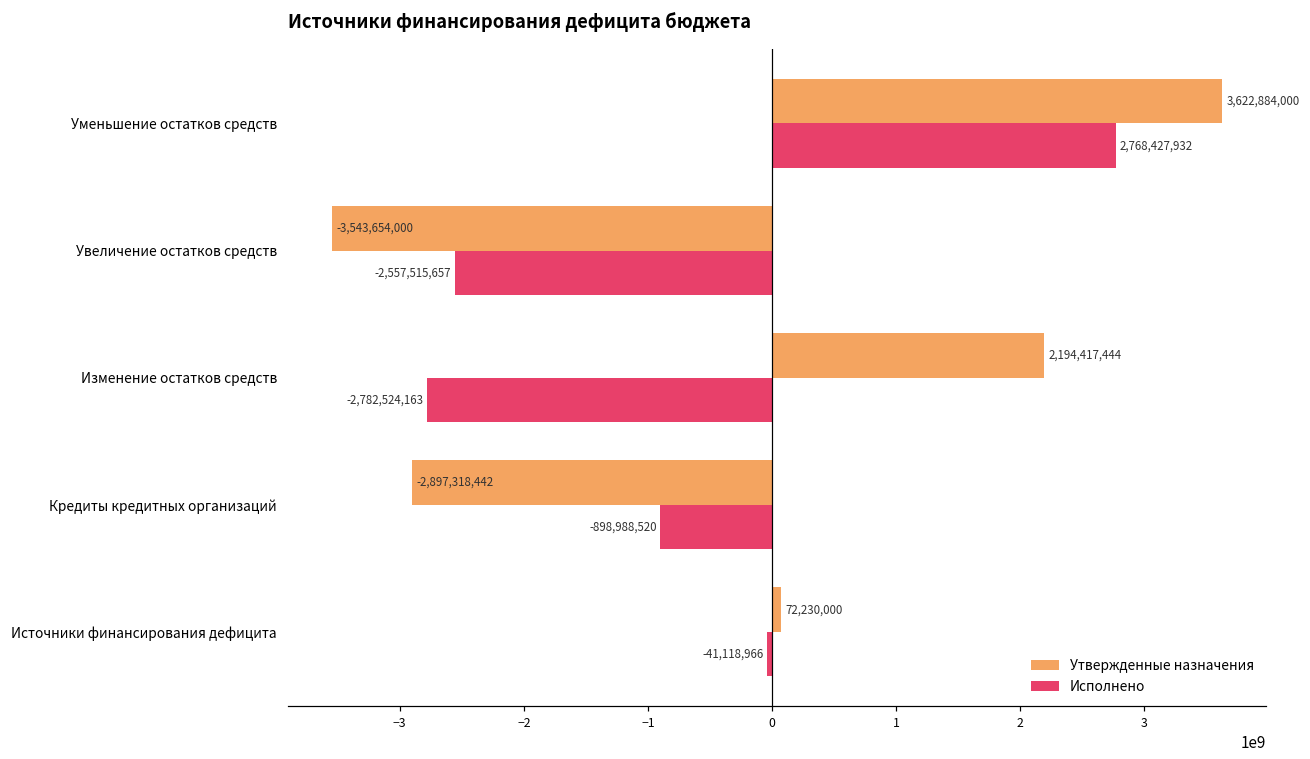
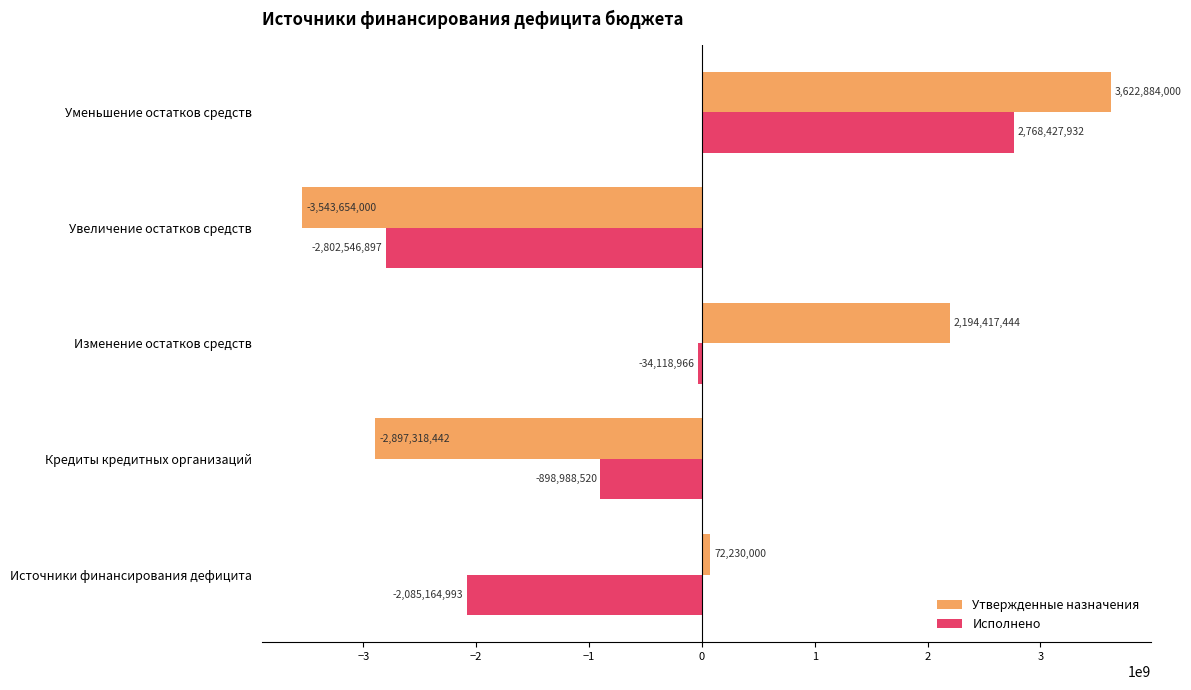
  {
    "Утвержденные назначения": {
      "Уменьшение остатков средств": "3,622,884,000",
      "Увеличение остатков средств": "-3,543,654,000",
      "Изменение остатков средств": "2,194,417,444",
      "Кредиты кредитных организаций": "-2,897,318,442",
      "Источники финансирования дефицита": "72,230,000"
    },
    "Исполнено": {
      "Уменьшение остатков средств": "2,768,427,932",
-     "Увеличение остатков средств": "-2,557,515,657",
-     "Изменение остатков средств": "-2,782,524,163",
+     "Увеличение остатков средств": "-2,802,546,897",
+     "Изменение остатков средств": "-34,118,966",
      "Кредиты кредитных организаций": "-898,988,520",
-     "Источники финансирования дефицита": "-41,118,966"
+     "Источники финансирования дефицита": "-2,085,164,993"
    }
  }
